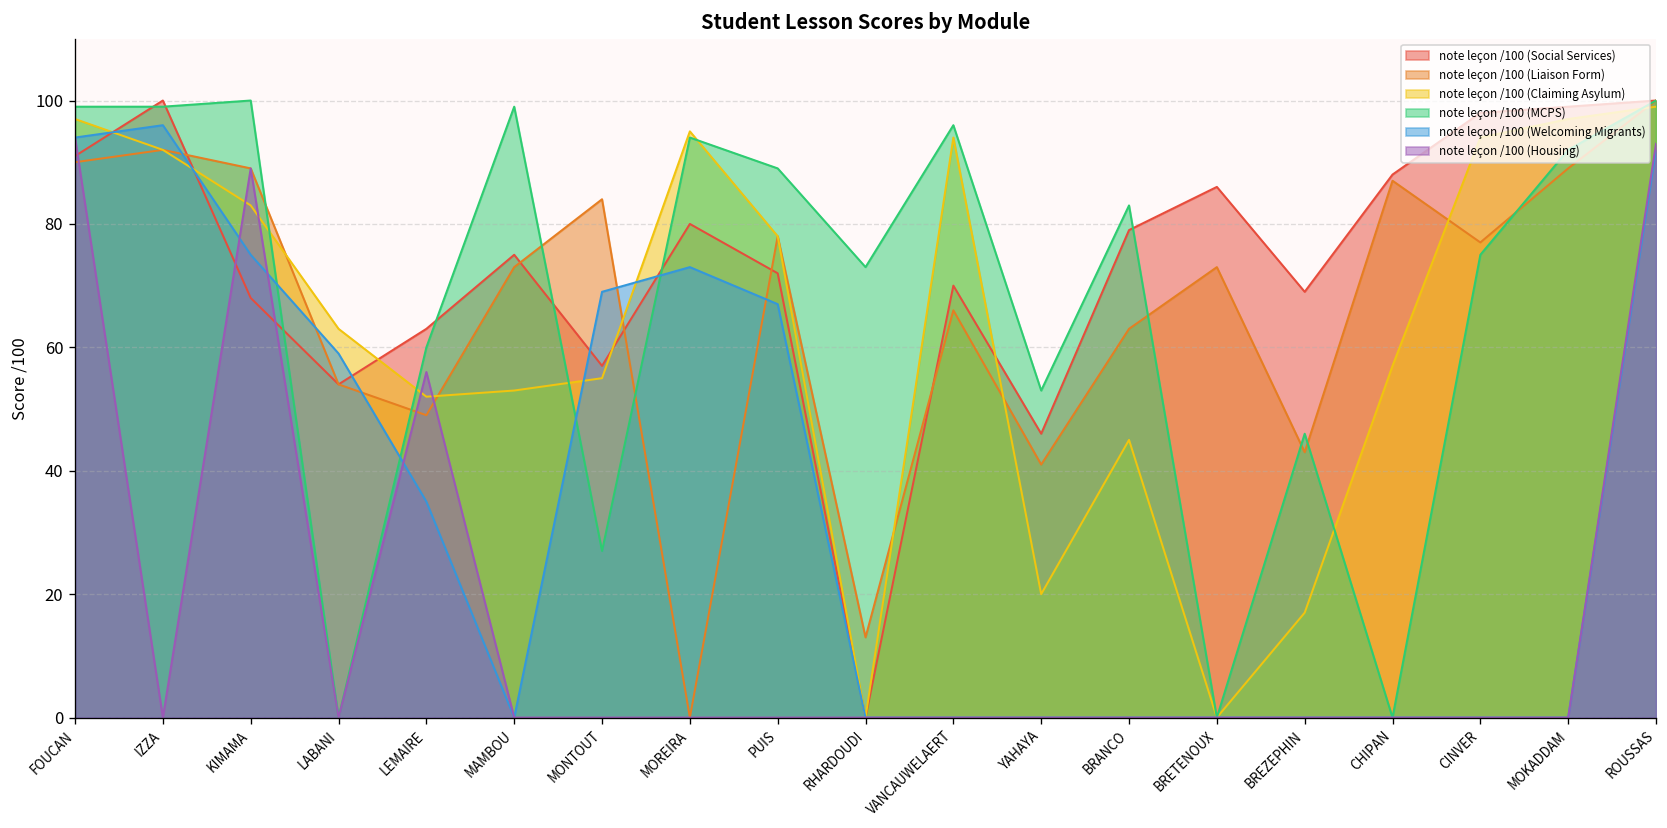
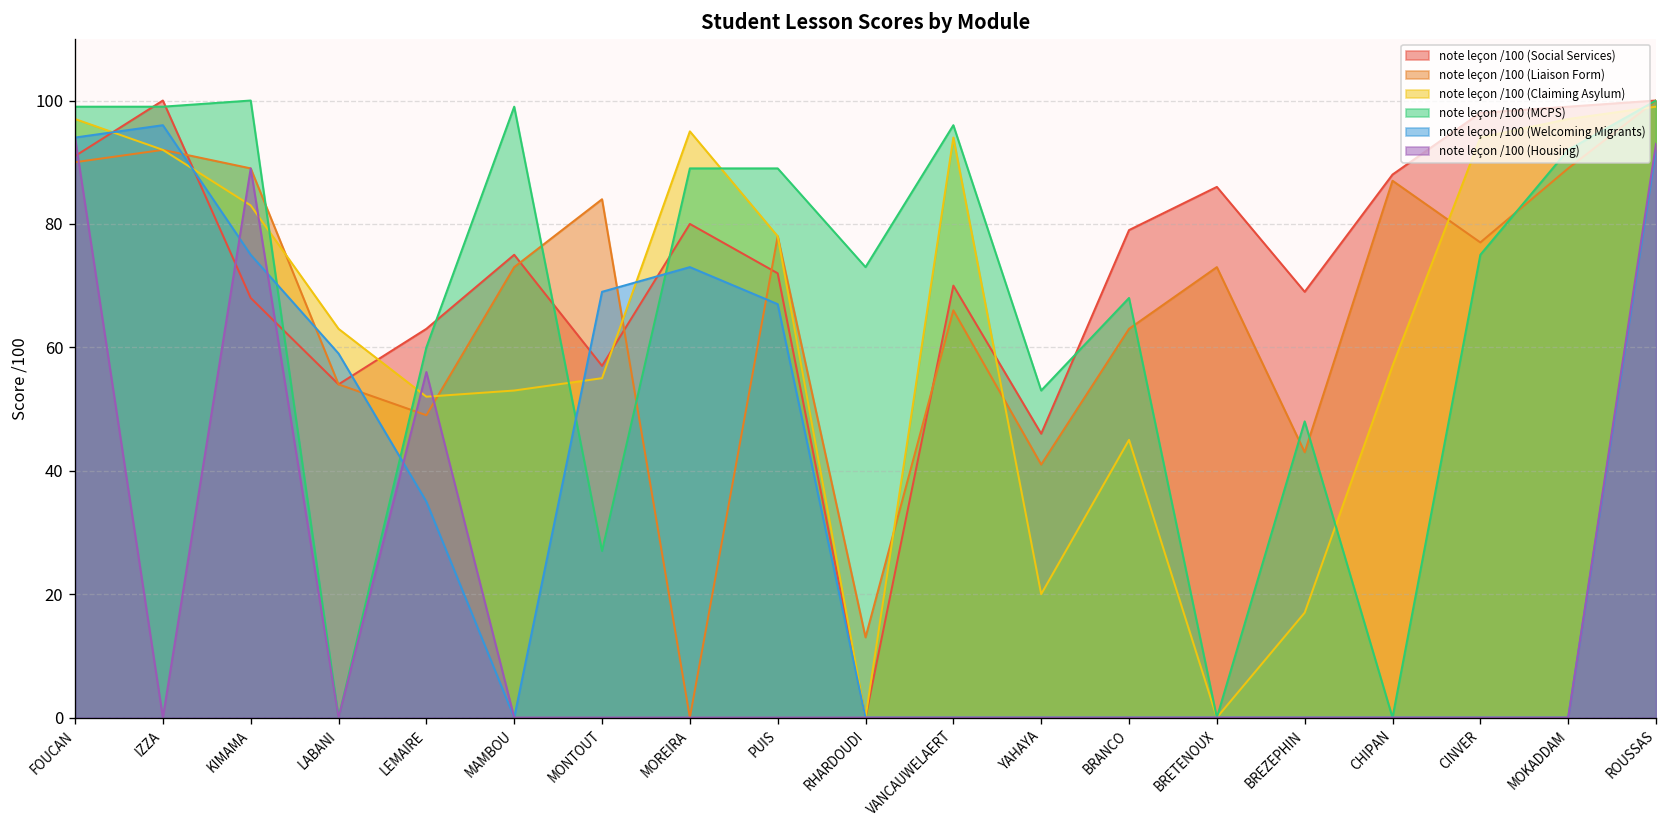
  {
    "note leçon /100 (MCPS)": {
      "FOUCAN": 99,
      "IZZA": 99,
      "KIMAMA": 100,
      "LEMAIRE": 60,
      "MAMBOU": 99,
      "MONTOUT": 27,
-     "MOREIRA": 94,
+     "MOREIRA": 89,
      "PUIS": 89,
      "RHARDOUDI": 73,
      "VANCAUWELAERT": 96,
      "YAHAYA": 53,
-     "BRANCO": 83,
-     "BREZEPHIN": 46,
+     "BRANCO": 68,
+     "BREZEPHIN": 48,
      "CINVER": 75
    },
    "note leçon /100 (Welcoming Migrants)": {
      "IZZA": 96,
      "KIMAMA": 75,
      "LABANI": 59,
      "LEMAIRE": 35,
      "MONTOUT": 69,
      "MOREIRA": 73,
      "PUIS": 67,
      "ROUSSAS": 92
    },
    "note leçon /100 (Housing)": {
      "IZZA": 0,
      "LEMAIRE": 56,
      "MONTOUT": 0,
      "PUIS": 0,
      "ROUSSAS": 93
    }
  }
